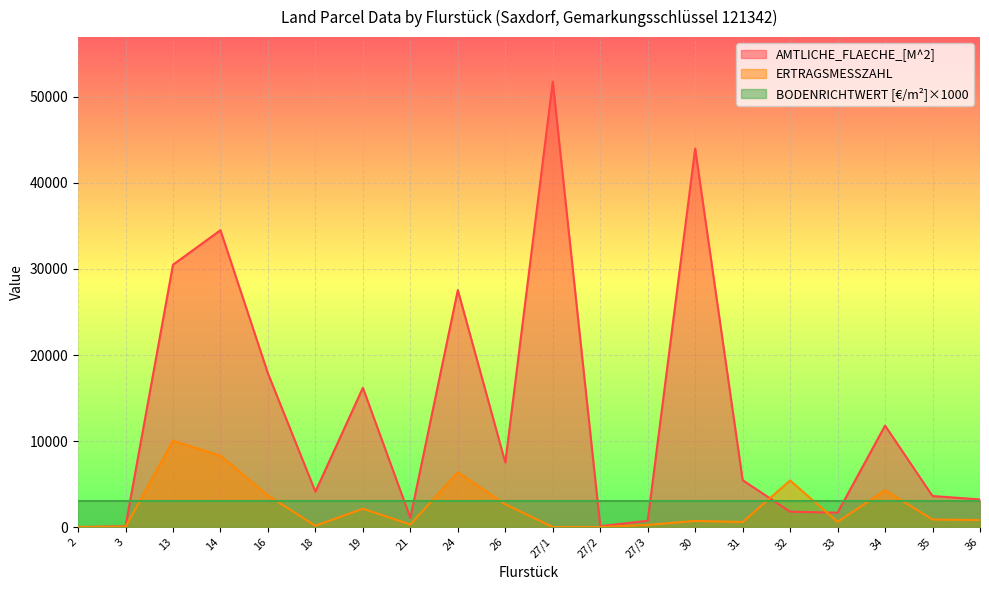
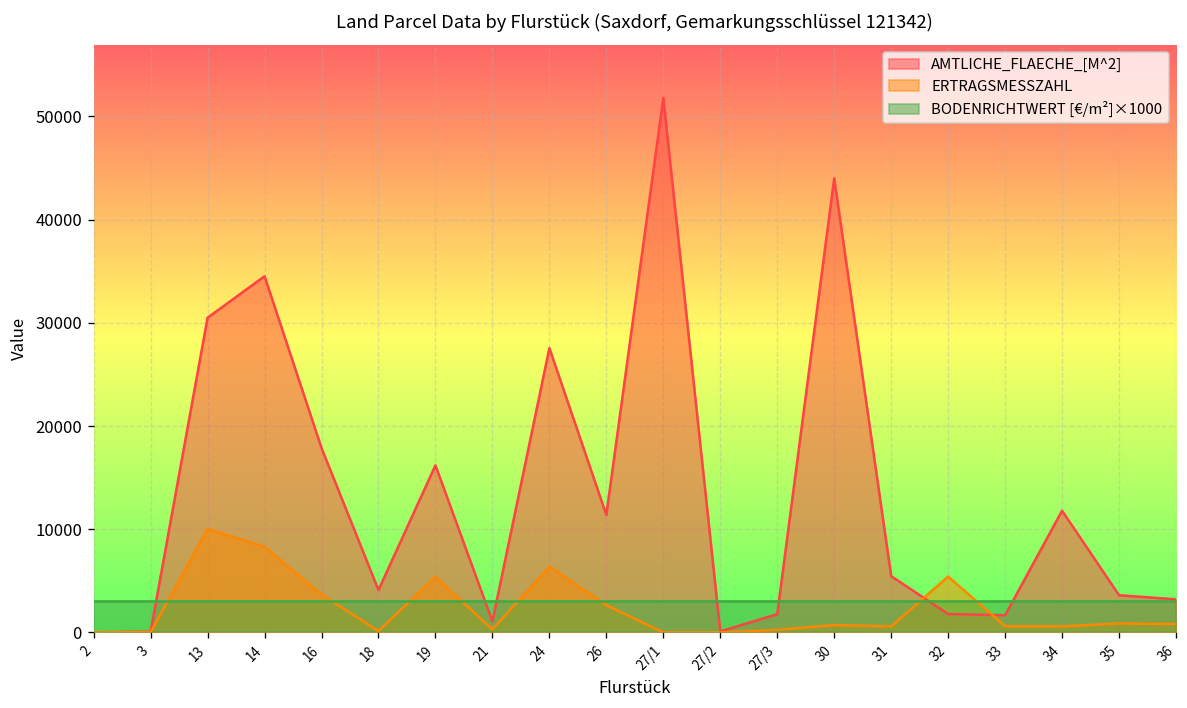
  {
    "AMTLICHE_FLAECHE_[M^2]": {
      "13": 30000,
      "14": 35000,
      "16": 18000,
      "18": 4000,
      "19": 16000,
      "21": 1000,
      "24": 28000,
-     "26": 8000,
+     "26": 11000,
      "27/1": 52000,
-     "27/3": 1000,
+     "27/3": 2000,
      "30": 44000,
      "31": 5000,
      "32": 2000,
      "33": 2000,
      "34": 12000,
      "35": 4000
    },
    "ERTRAGSMESSZAHL": {
      "13": 10000,
      "14": 8000,
      "16": 4000,
      "18": 0,
-     "19": 2000,
+     "19": 5000,
      "21": 0,
      "24": 6000,
      "26": 3000,
      "27/1": 0,
      "27/3": 0,
      "30": 1000,
      "31": 1000,
      "32": 5000,
      "33": 1000,
-     "34": 4000,
+     "34": 1000,
      "35": 1000,
      "36": 1000
    },
    "BODENRICHTWERT [€/m²]×1000": {
      "2": 3000,
      "3": 3000,
      "13": 3000,
      "14": 3000,
      "16": 3000,
      "18": 3000,
      "19": 3000,
      "21": 3000,
      "24": 3000,
      "26": 3000,
      "27/1": 3000,
      "27/2": 3000,
      "27/3": 3000,
      "30": 3000,
      "31": 3000,
      "32": 3000,
      "33": 3000,
      "34": 3000,
      "35": 3000
    }
  }
